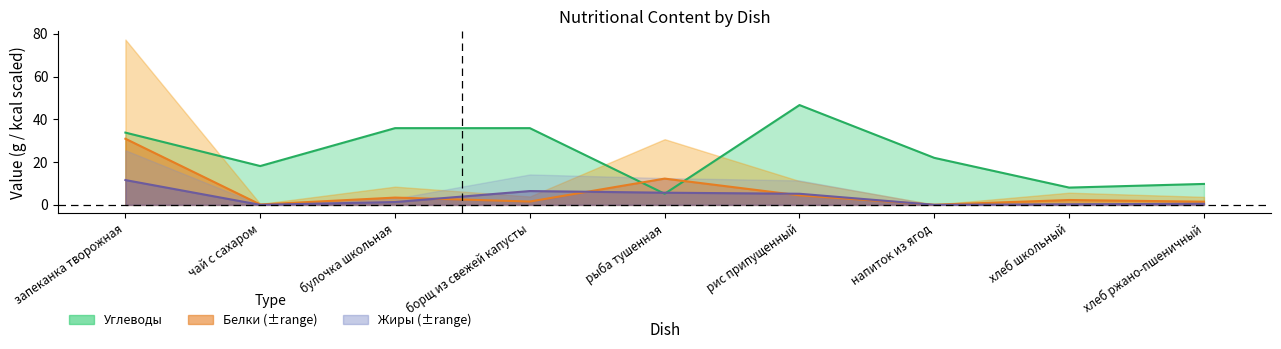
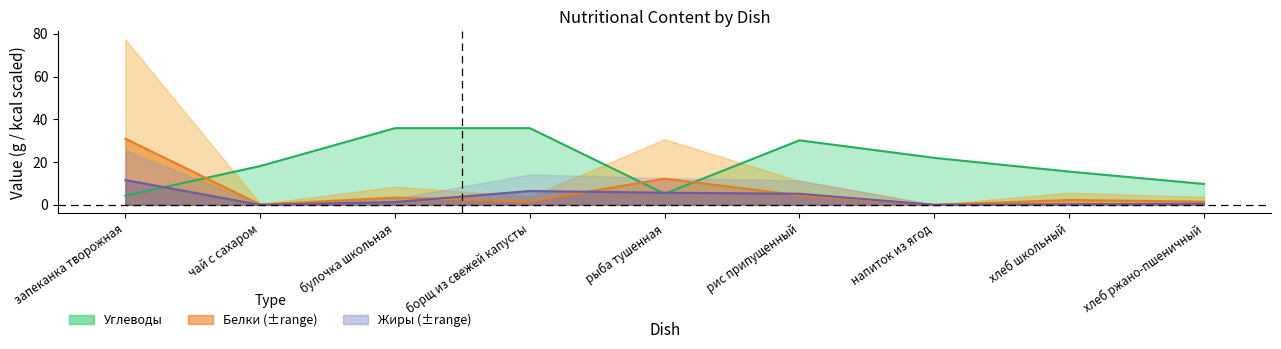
  {
    "Углеводы": {
-     "запеканка творожная": 34,
+     "запеканка творожная": 4,
      "чай с сахаром": 18,
      "булочка школьная": 36,
      "борщ из свежей капусты": 36,
-     "рис припущенный": 47,
+     "рис припущенный": 30,
      "напиток из ягод": 22,
-     "хлеб школьный": 8,
+     "хлеб школьный": 16,
      "хлеб ржано-пшеничный": 10
    },
    "Жиры (±range)": {
      "запеканка творожная": 26,
      "борщ из свежей капусты": 14
    }
  }
